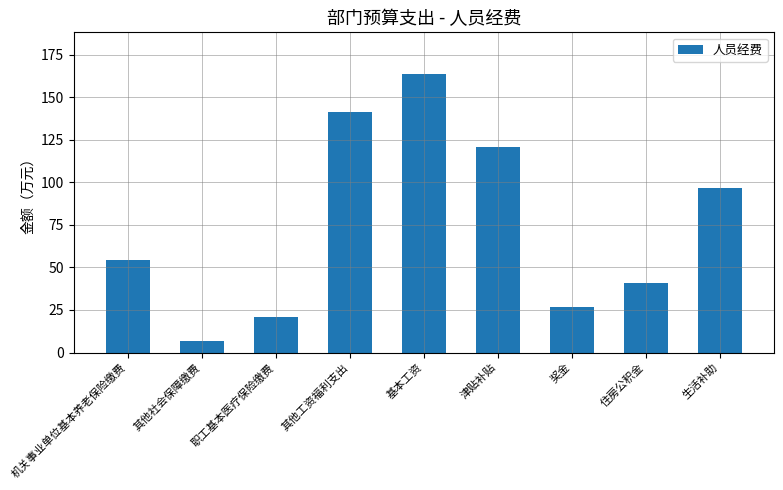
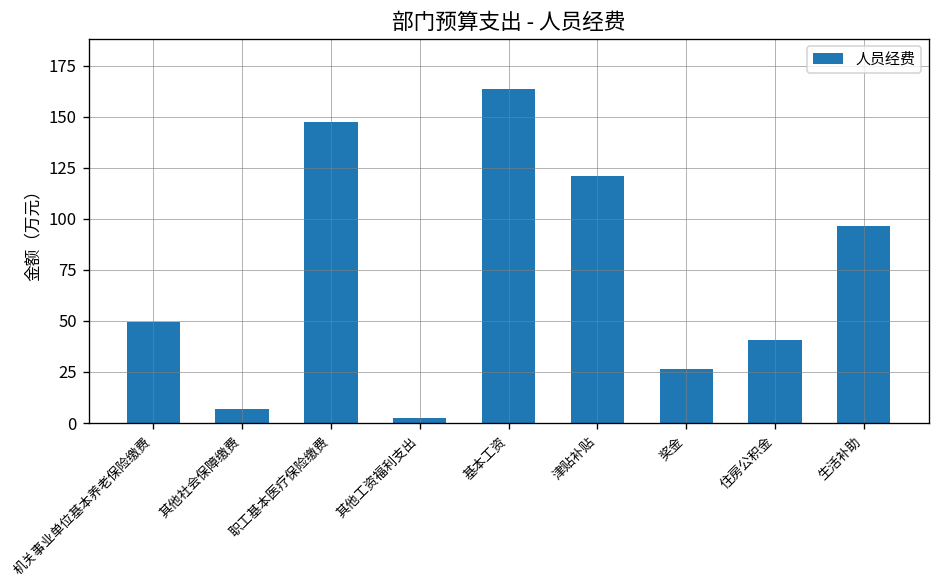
  {
-   "机关事业单位基本养老保险缴费": 54,
+   "机关事业单位基本养老保险缴费": 49,
    "其他社会保障缴费": 7,
-   "职工基本医疗保险缴费": 21,
-   "其他工资福利支出": 141,
+   "职工基本医疗保险缴费": 147,
+   "其他工资福利支出": 2,
    "基本工资": 164,
    "津贴补贴": 121,
    "奖金": 27,
    "住房公积金": 41,
    "生活补助": 97
  }
